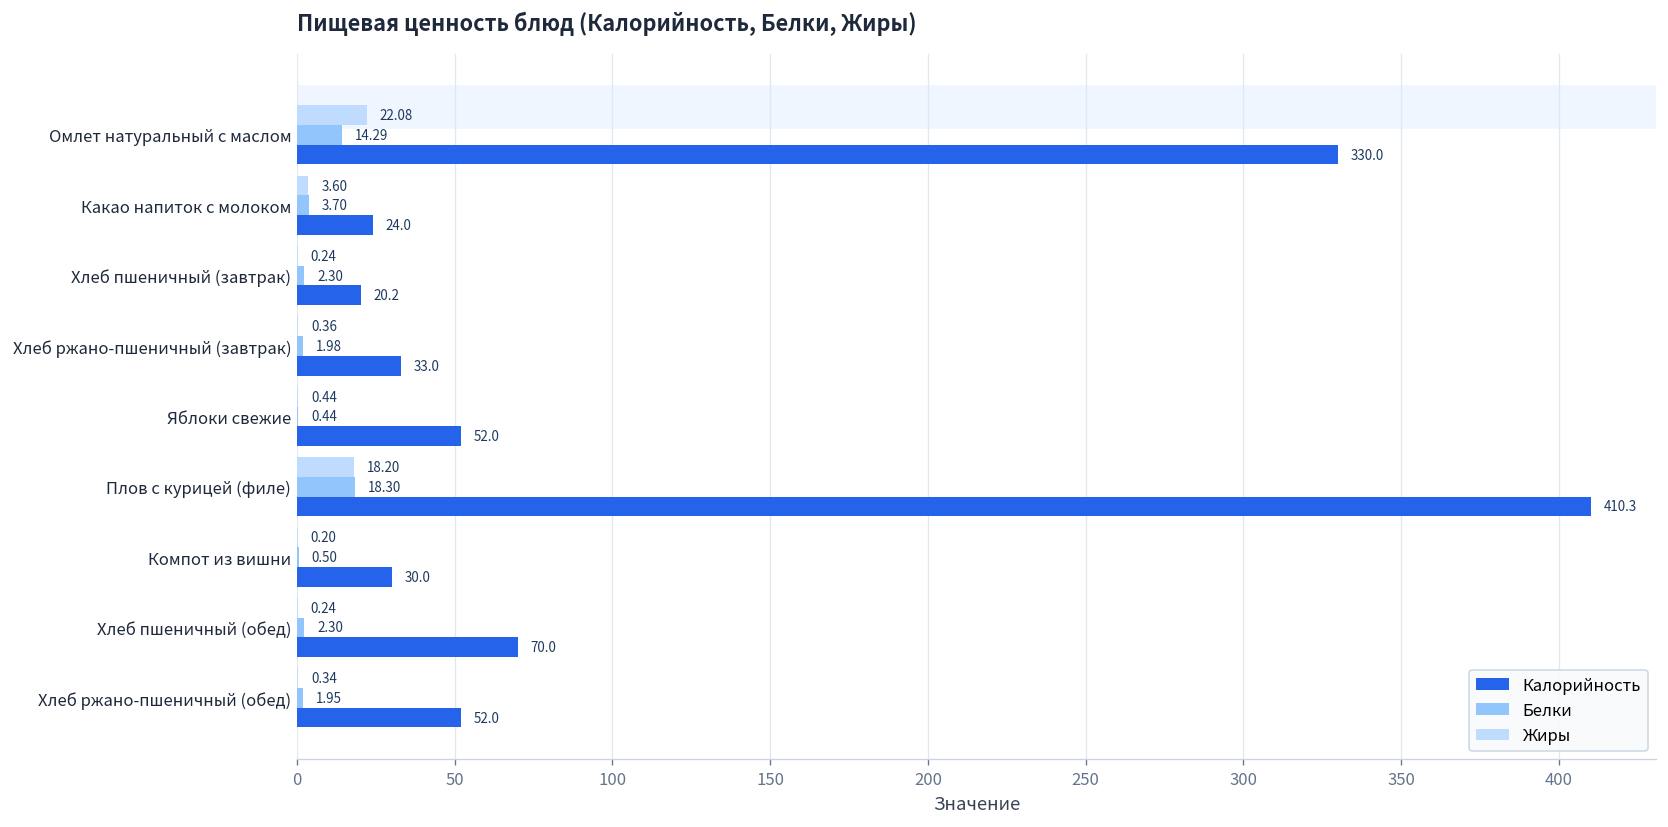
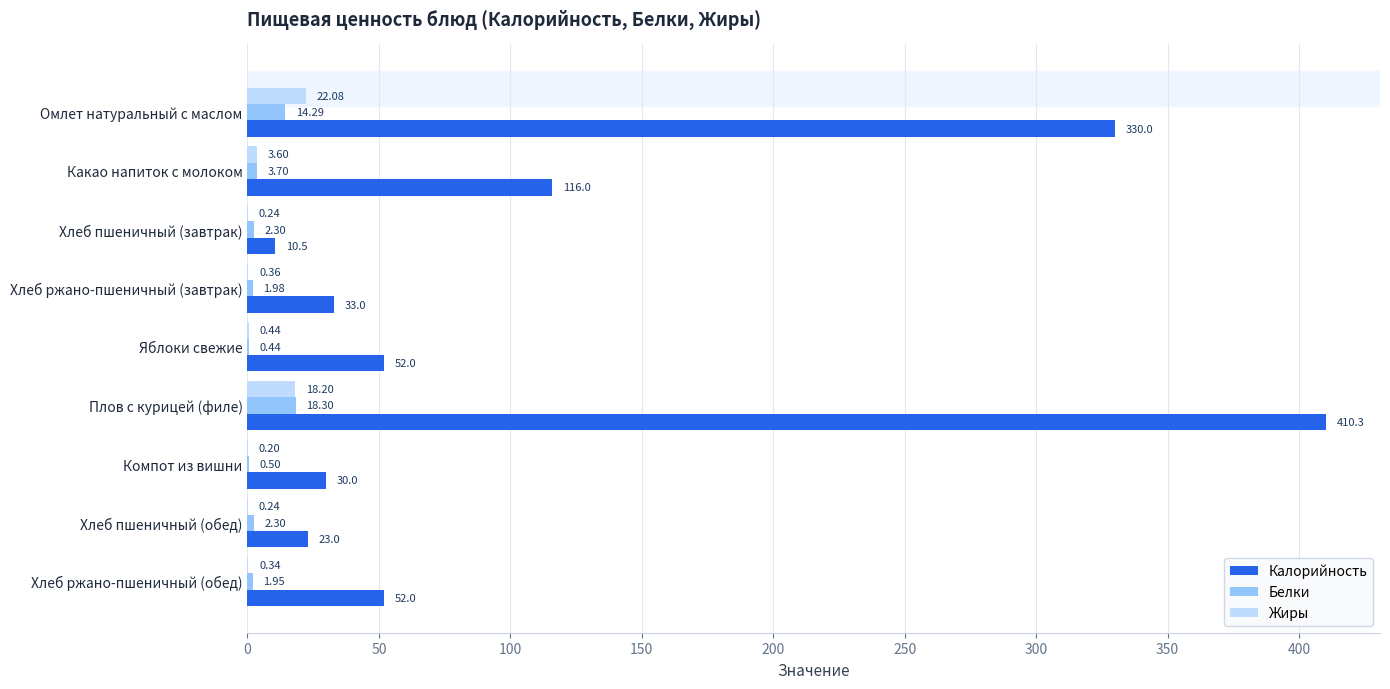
  {
    "Калорийность": {
      "Омлет натуральный с маслом": 330.0,
-     "Какао напиток с молоком": 24.0,
-     "Хлеб пшеничный (завтрак)": 20.2,
+     "Какао напиток с молоком": 116.0,
+     "Хлеб пшеничный (завтрак)": 10.5,
      "Хлеб ржано-пшеничный (завтрак)": 33.0,
      "Яблоки свежие": 52.0,
      "Плов с курицей (филе)": 410.3,
      "Компот из вишни": 30.0,
-     "Хлеб пшеничный (обед)": 70.0,
+     "Хлеб пшеничный (обед)": 23.0,
      "Хлеб ржано-пшеничный (обед)": 52.0
    }
  }
